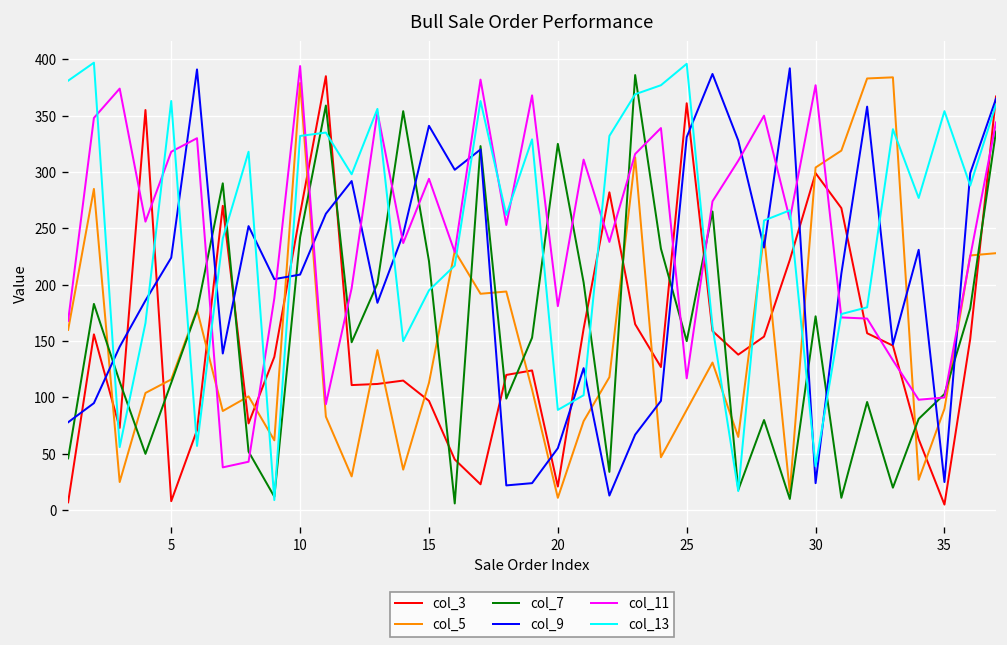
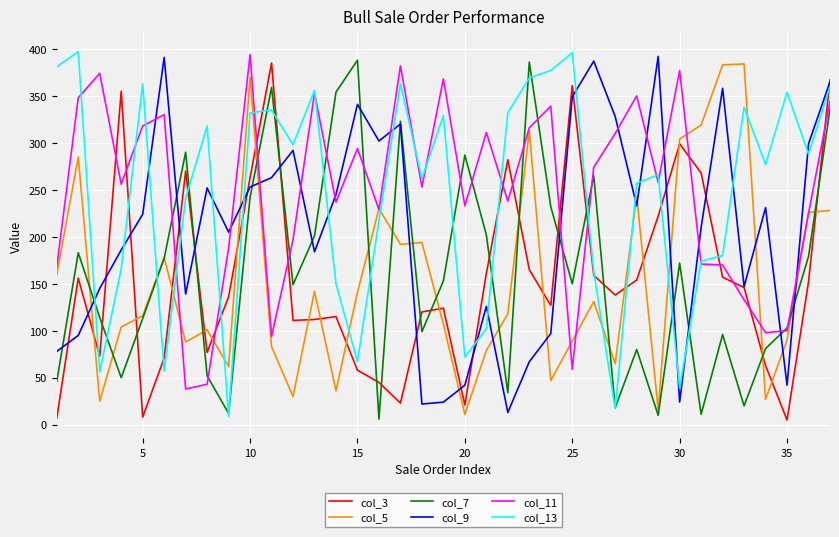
  {
    "col_3": {
      "5": 10,
      "10": 260,
-     "15": 100,
+     "15": 60,
      "20": 20,
      "25": 360,
      "30": 300,
      "35": 10
    },
    "col_5": {
      "5": 120,
-     "10": 380,
-     "15": 110,
+     "10": 370,
+     "15": 140,
      "20": 10,
      "25": 90,
      "30": 300,
      "35": 90
    },
    "col_7": {
      "5": 110,
      "10": 240,
-     "15": 220,
-     "20": 330,
+     "15": 390,
+     "20": 290,
      "25": 150,
      "30": 170,
      "35": 100
    },
    "col_9": {
      "5": 220,
-     "10": 210,
+     "10": 250,
      "15": 340,
-     "20": 60,
-     "25": 330,
+     "20": 40,
+     "25": 350,
      "30": 20,
-     "35": 30
+     "35": 40
    },
    "col_11": {
      "5": 320,
      "10": 390,
      "15": 290,
-     "20": 180,
-     "25": 120,
+     "20": 230,
+     "25": 60,
      "30": 380,
      "35": 100
    },
    "col_13": {
      "5": 360,
      "10": 330,
-     "15": 200,
-     "20": 90,
+     "15": 70,
+     "20": 70,
      "25": 400,
      "30": 40,
      "35": 350
    }
  }
